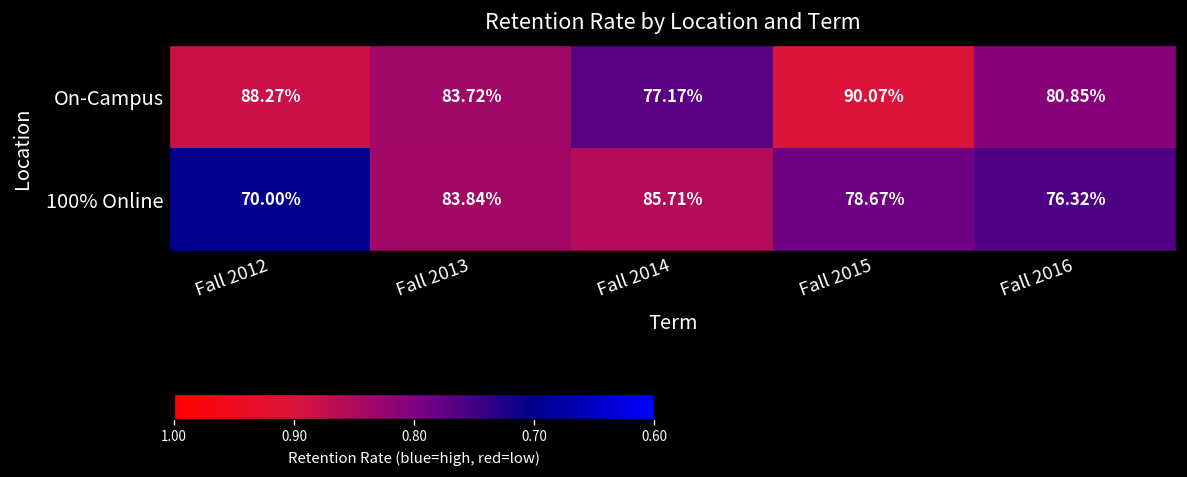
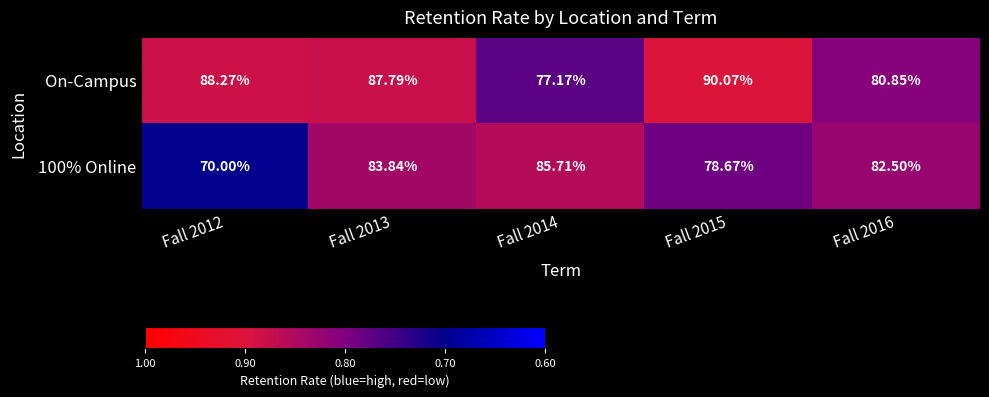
  {
    "On-Campus": {
      "Fall 2012": "88.27%",
-     "Fall 2013": "83.72%",
+     "Fall 2013": "87.79%",
      "Fall 2014": "77.17%",
      "Fall 2015": "90.07%",
      "Fall 2016": "80.85%"
    },
    "100% Online": {
      "Fall 2012": "70.00%",
      "Fall 2013": "83.84%",
      "Fall 2014": "85.71%",
      "Fall 2015": "78.67%",
-     "Fall 2016": "76.32%"
+     "Fall 2016": "82.50%"
    }
  }
